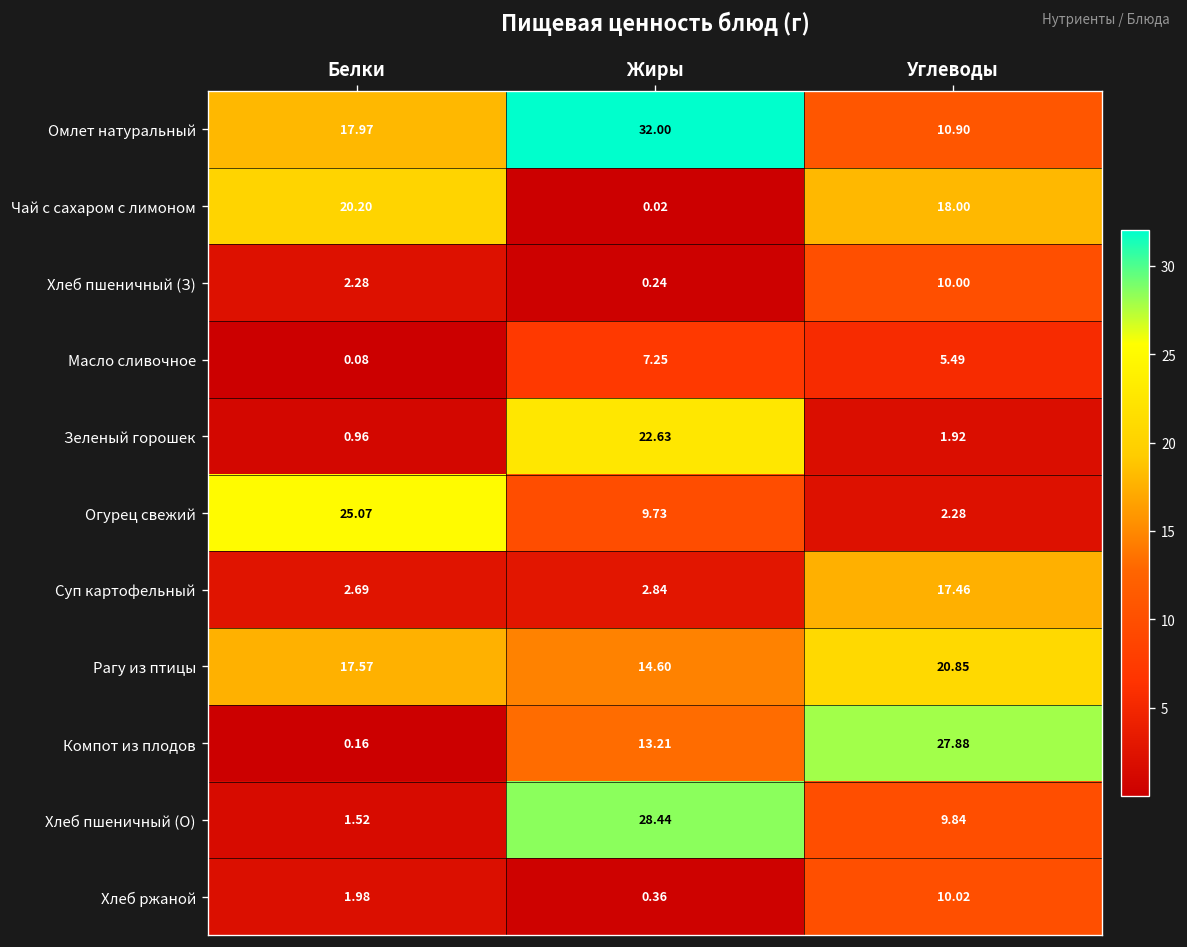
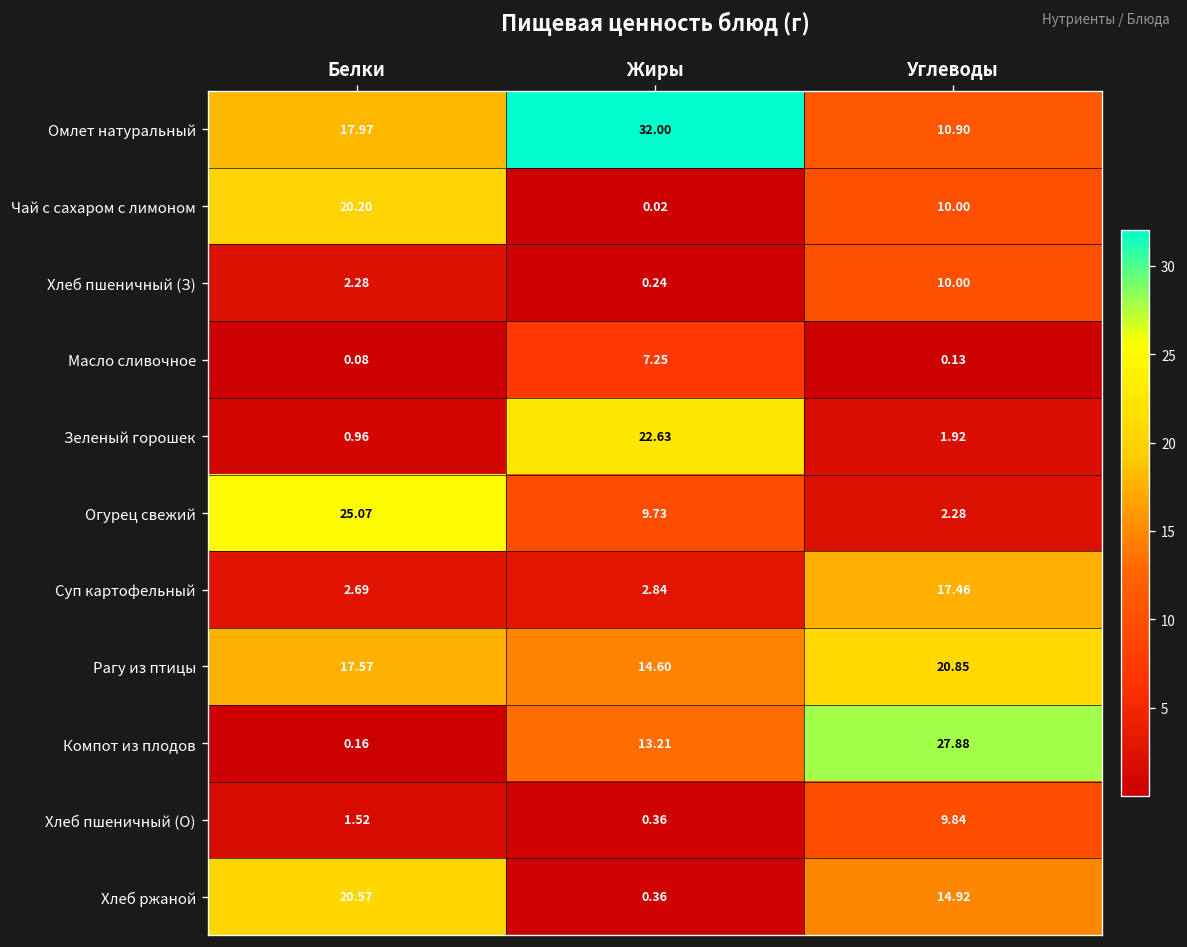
  {
    "Омлет натуральный": {
      "Белки": 17.97,
      "Жиры": 32.00,
      "Углеводы": 10.90
    },
    "Чай с сахаром с лимоном": {
      "Белки": 20.20,
      "Жиры": 0.02,
-     "Углеводы": 18.00
+     "Углеводы": 10.00
    },
    "Хлеб пшеничный (З)": {
      "Белки": 2.28,
      "Жиры": 0.24,
      "Углеводы": 10.00
    },
    "Масло сливочное": {
      "Белки": 0.08,
      "Жиры": 7.25,
-     "Углеводы": 5.49
+     "Углеводы": 0.13
    },
    "Зеленый горошек": {
      "Белки": 0.96,
      "Жиры": 22.63,
      "Углеводы": 1.92
    },
    "Огурец свежий": {
      "Белки": 25.07,
      "Жиры": 9.73,
      "Углеводы": 2.28
    },
    "Суп картофельный": {
      "Белки": 2.69,
      "Жиры": 2.84,
      "Углеводы": 17.46
    },
    "Рагу из птицы": {
      "Белки": 17.57,
      "Жиры": 14.60,
      "Углеводы": 20.85
    },
    "Компот из плодов": {
      "Белки": 0.16,
      "Жиры": 13.21,
      "Углеводы": 27.88
    },
    "Хлеб пшеничный (О)": {
      "Белки": 1.52,
-     "Жиры": 28.44,
+     "Жиры": 0.36,
      "Углеводы": 9.84
    },
    "Хлеб ржаной": {
-     "Белки": 1.98,
+     "Белки": 20.57,
      "Жиры": 0.36,
-     "Углеводы": 10.02
+     "Углеводы": 14.92
    }
  }
